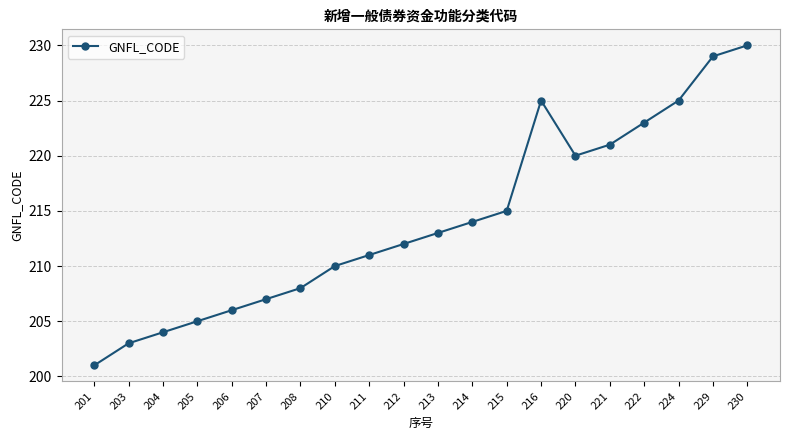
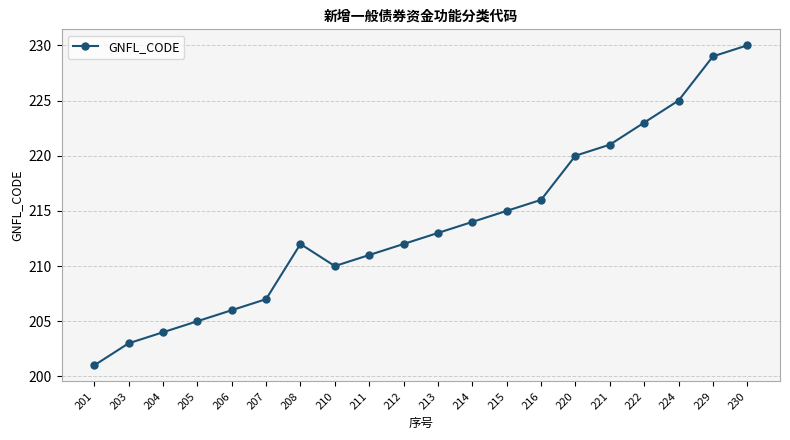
  {
    "201": 201,
    "203": 203,
    "204": 204,
    "205": 205,
    "206": 206,
    "207": 207,
-   "208": 208,
+   "208": 212,
    "210": 210,
    "211": 211,
    "212": 212,
    "213": 213,
    "214": 214,
    "215": 215,
-   "216": 225,
+   "216": 216,
    "220": 220,
    "221": 221,
    "222": 223,
    "224": 225,
    "229": 229,
    "230": 230
  }
